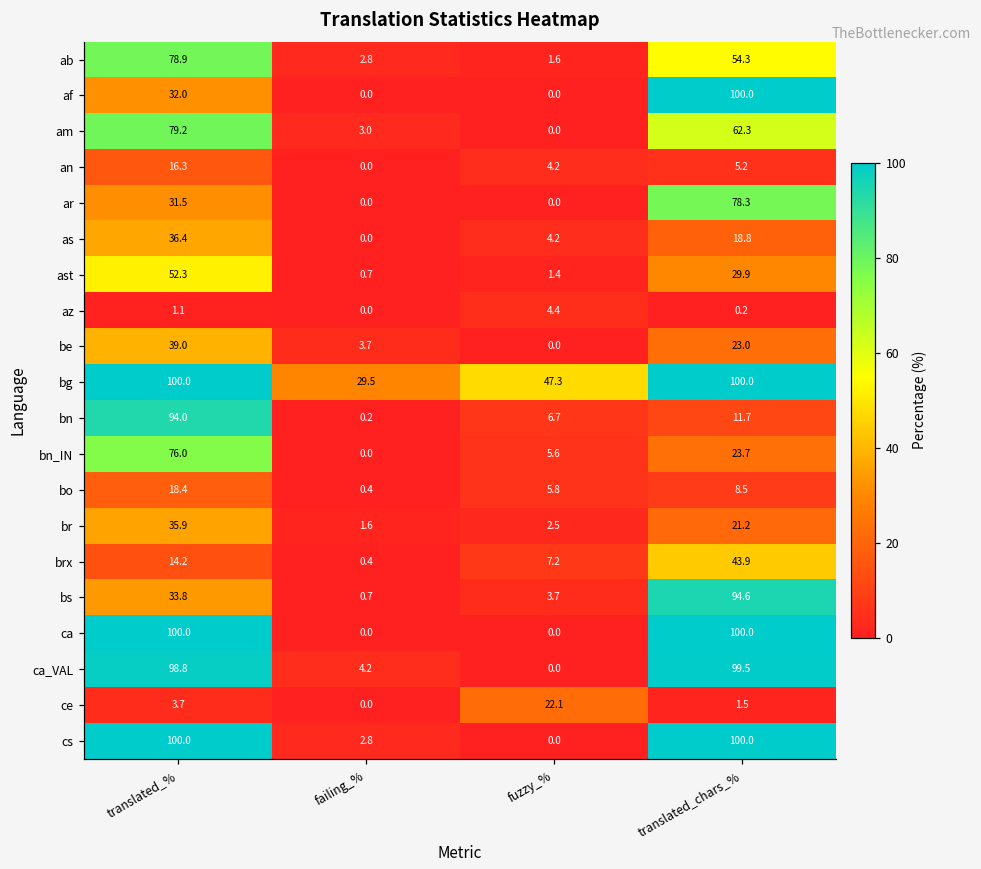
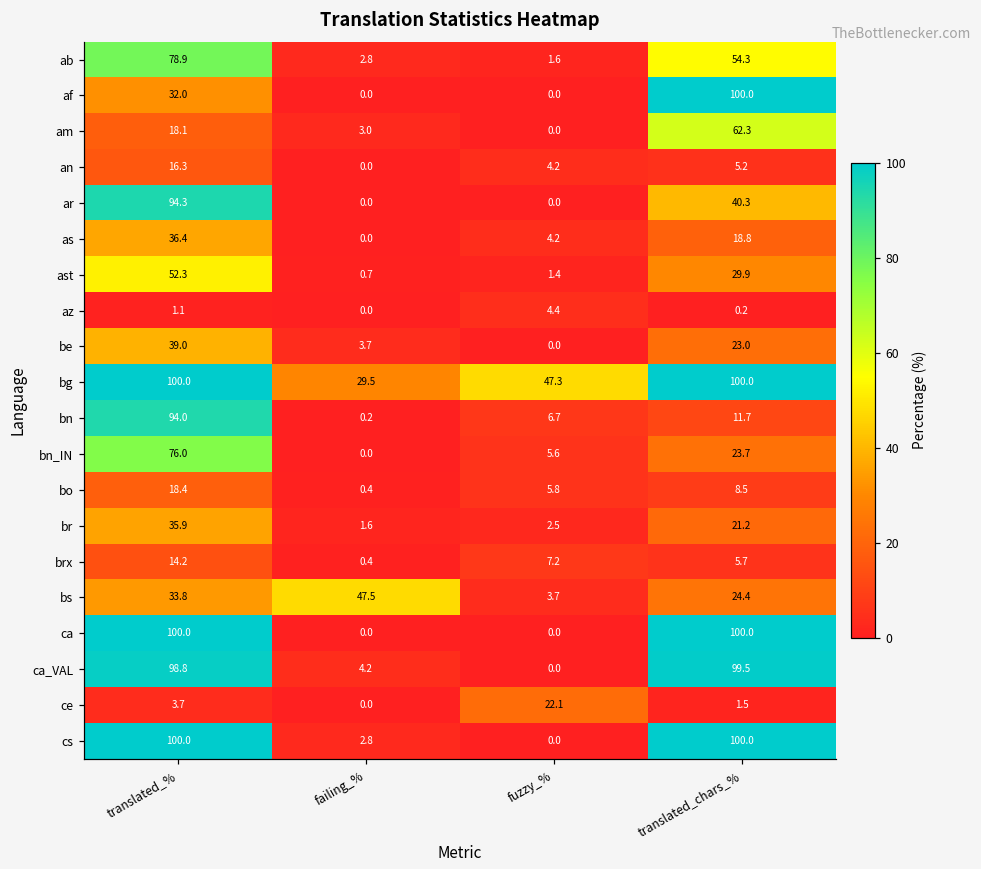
  {
    "ab": {
      "translated_%": 78.9,
      "failing_%": 2.8,
      "fuzzy_%": 1.6,
      "translated_chars_%": 54.3
    },
    "af": {
      "translated_%": 32.0,
      "failing_%": 0.0,
      "fuzzy_%": 0.0,
      "translated_chars_%": 100.0
    },
    "am": {
-     "translated_%": 79.2,
+     "translated_%": 18.1,
      "failing_%": 3.0,
      "fuzzy_%": 0.0,
      "translated_chars_%": 62.3
    },
    "an": {
      "translated_%": 16.3,
      "failing_%": 0.0,
      "fuzzy_%": 4.2,
      "translated_chars_%": 5.2
    },
    "ar": {
-     "translated_%": 31.5,
+     "translated_%": 94.3,
      "failing_%": 0.0,
      "fuzzy_%": 0.0,
-     "translated_chars_%": 78.3
+     "translated_chars_%": 40.3
    },
    "as": {
      "translated_%": 36.4,
      "failing_%": 0.0,
      "fuzzy_%": 4.2,
      "translated_chars_%": 18.8
    },
    "ast": {
      "translated_%": 52.3,
      "failing_%": 0.7,
      "fuzzy_%": 1.4,
      "translated_chars_%": 29.9
    },
    "az": {
      "translated_%": 1.1,
      "failing_%": 0.0,
      "fuzzy_%": 4.4,
      "translated_chars_%": 0.2
    },
    "be": {
      "translated_%": 39.0,
      "failing_%": 3.7,
      "fuzzy_%": 0.0,
      "translated_chars_%": 23.0
    },
    "bg": {
      "translated_%": 100.0,
      "failing_%": 29.5,
      "fuzzy_%": 47.3,
      "translated_chars_%": 100.0
    },
    "bn": {
      "translated_%": 94.0,
      "failing_%": 0.2,
      "fuzzy_%": 6.7,
      "translated_chars_%": 11.7
    },
    "bn_IN": {
      "translated_%": 76.0,
      "failing_%": 0.0,
      "fuzzy_%": 5.6,
      "translated_chars_%": 23.7
    },
    "bo": {
      "translated_%": 18.4,
      "failing_%": 0.4,
      "fuzzy_%": 5.8,
      "translated_chars_%": 8.5
    },
    "br": {
      "translated_%": 35.9,
      "failing_%": 1.6,
      "fuzzy_%": 2.5,
      "translated_chars_%": 21.2
    },
    "brx": {
      "translated_%": 14.2,
      "failing_%": 0.4,
      "fuzzy_%": 7.2,
-     "translated_chars_%": 43.9
+     "translated_chars_%": 5.7
    },
    "bs": {
      "translated_%": 33.8,
-     "failing_%": 0.7,
+     "failing_%": 47.5,
      "fuzzy_%": 3.7,
-     "translated_chars_%": 94.6
+     "translated_chars_%": 24.4
    },
    "ca": {
      "translated_%": 100.0,
      "failing_%": 0.0,
      "fuzzy_%": 0.0,
      "translated_chars_%": 100.0
    },
    "ca_VAL": {
      "translated_%": 98.8,
      "failing_%": 4.2,
      "fuzzy_%": 0.0,
      "translated_chars_%": 99.5
    },
    "ce": {
      "translated_%": 3.7,
      "failing_%": 0.0,
      "fuzzy_%": 22.1,
      "translated_chars_%": 1.5
    },
    "cs": {
      "translated_%": 100.0,
      "failing_%": 2.8,
      "fuzzy_%": 0.0,
      "translated_chars_%": 100.0
    }
  }
